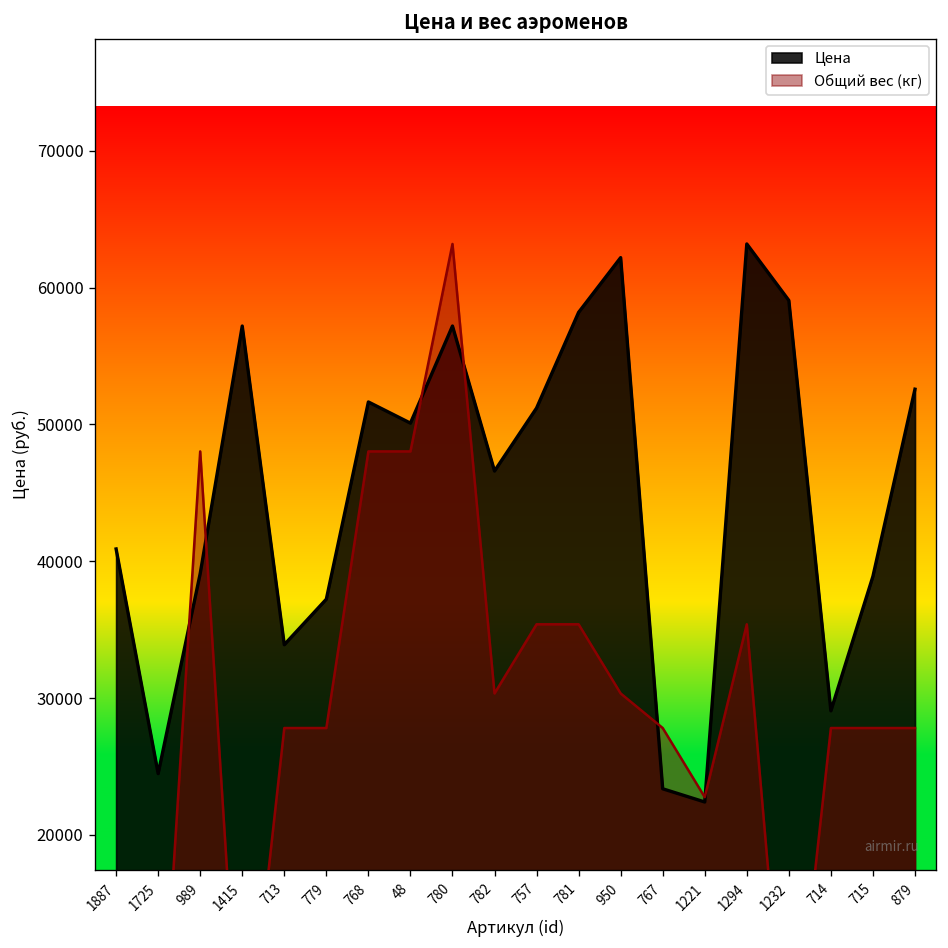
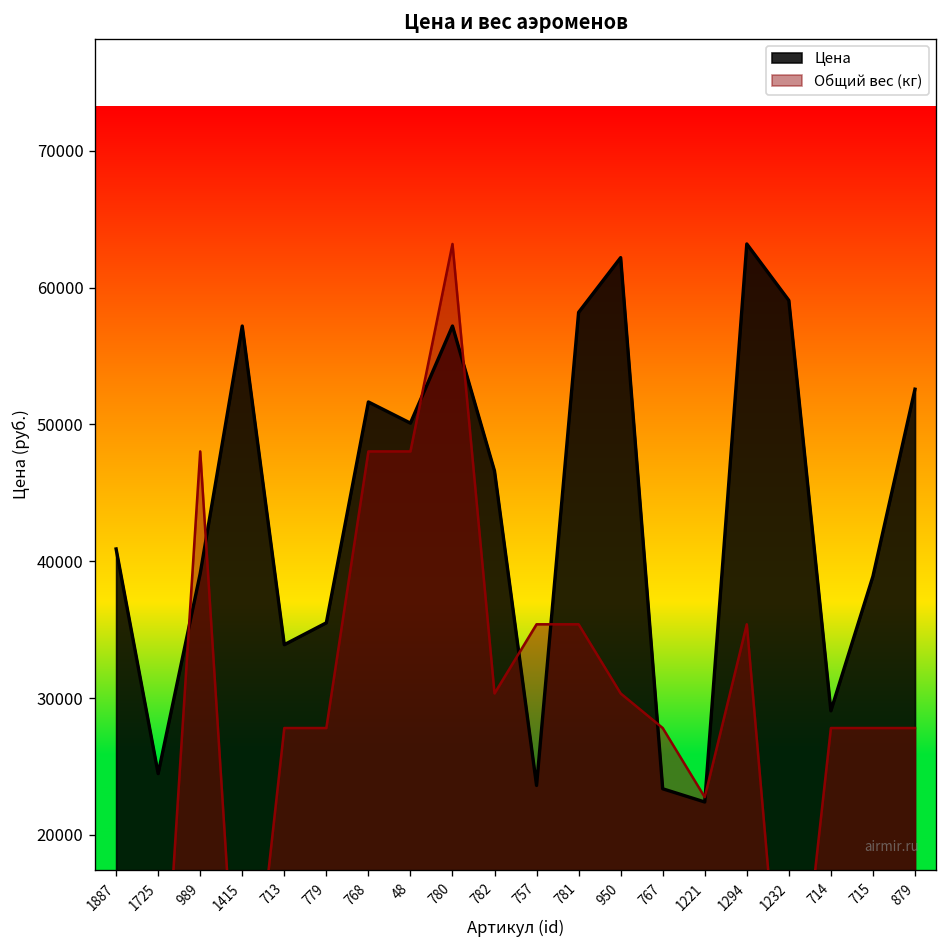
  {
    "Цена": {
      "1887": 40900,
      "1725": 24500,
      "989": 39100,
      "1415": 57200,
      "713": 33900,
-     "779": 37200,
+     "779": 35500,
      "768": 51600,
      "48": 50100,
      "780": 57200,
      "782": 46600,
-     "757": 51200,
+     "757": 23600,
      "781": 58200,
      "950": 62200,
      "767": 23400,
      "1221": 22400,
      "1294": 63200,
      "1232": 59100,
      "714": 29100,
      "715": 38900,
      "879": 52600
    }
  }
